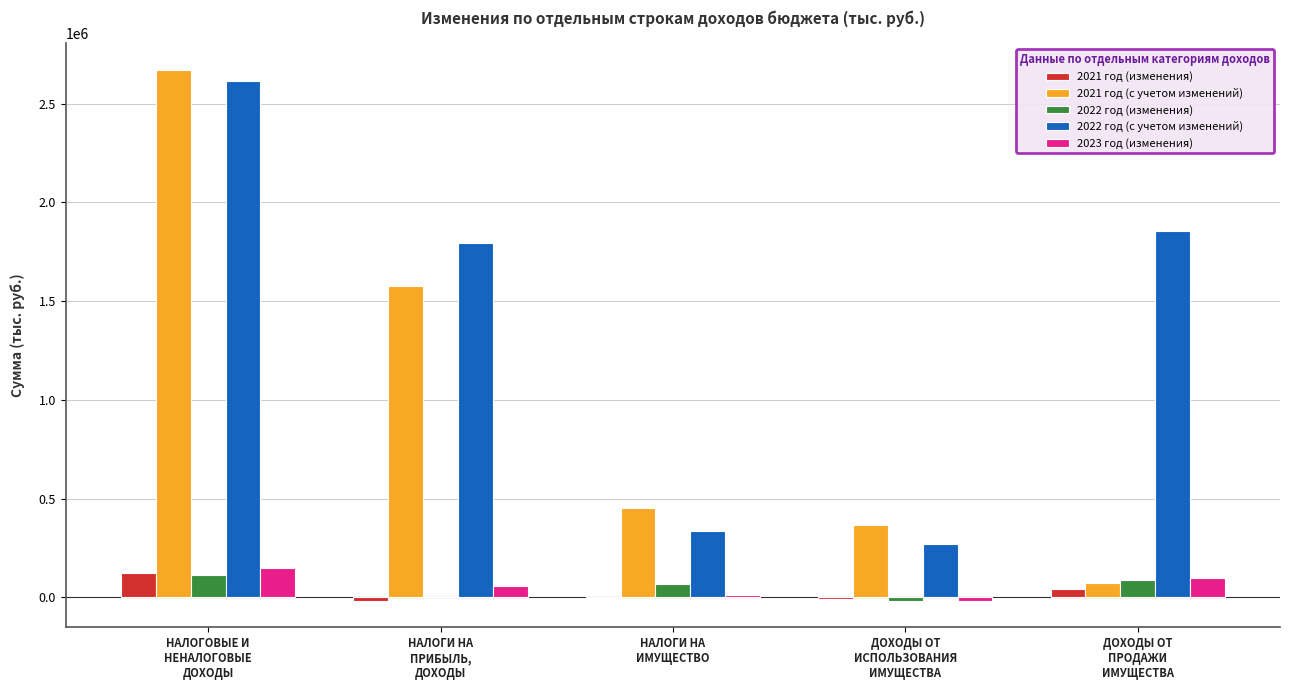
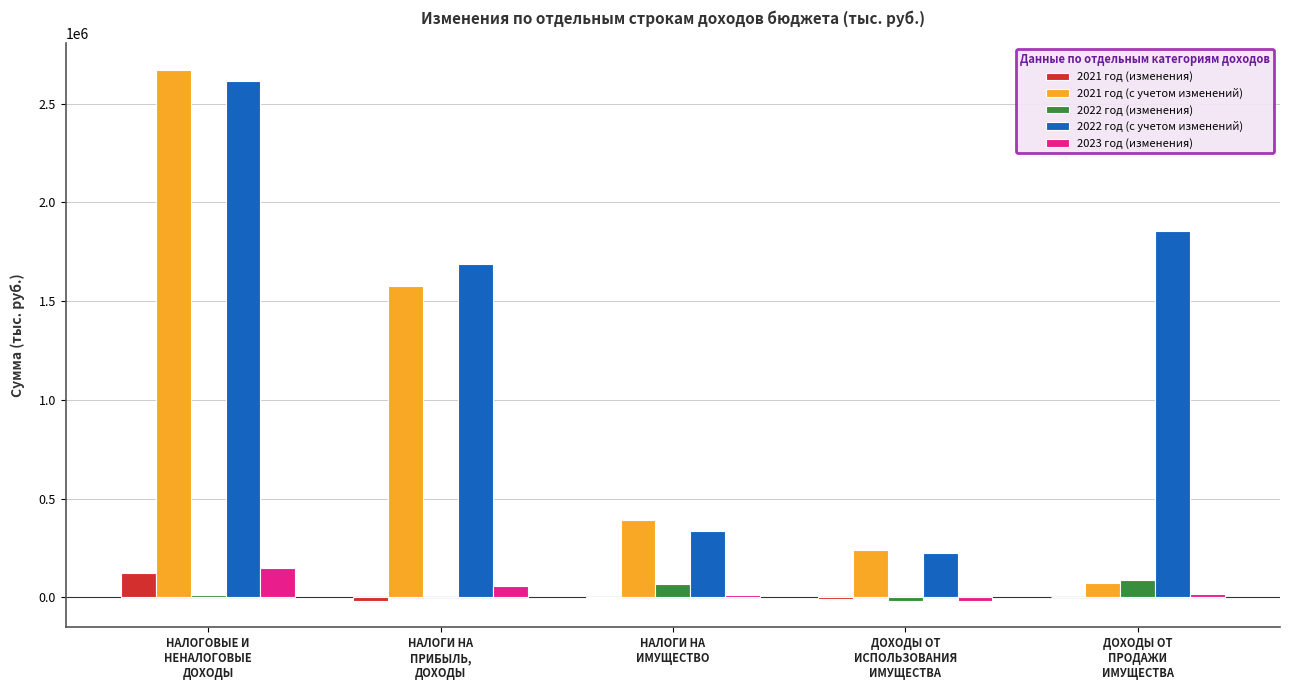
  {
    "2021 год (изменения)": {
      "НАЛОГОВЫЕ И НЕНАЛОГОВЫЕ ДОХОДЫ": 120000,
      "НАЛОГИ НА ПРИБЫЛЬ, ДОХОДЫ": -20000,
-     "ДОХОДЫ ОТ ПРОДАЖИ ИМУЩЕСТВА": 40000
+     "ДОХОДЫ ОТ ПРОДАЖИ ИМУЩЕСТВА": 0
    },
    "2021 год (с учетом изменений)": {
      "НАЛОГОВЫЕ И НЕНАЛОГОВЫЕ ДОХОДЫ": 2670000,
      "НАЛОГИ НА ПРИБЫЛЬ, ДОХОДЫ": 1580000,
-     "НАЛОГИ НА ИМУЩЕСТВО": 450000,
-     "ДОХОДЫ ОТ ИСПОЛЬЗОВАНИЯ ИМУЩЕСТВА": 370000,
+     "НАЛОГИ НА ИМУЩЕСТВО": 390000,
+     "ДОХОДЫ ОТ ИСПОЛЬЗОВАНИЯ ИМУЩЕСТВА": 240000,
      "ДОХОДЫ ОТ ПРОДАЖИ ИМУЩЕСТВА": 70000
    },
    "2022 год (изменения)": {
-     "НАЛОГОВЫЕ И НЕНАЛОГОВЫЕ ДОХОДЫ": 110000,
+     "НАЛОГОВЫЕ И НЕНАЛОГОВЫЕ ДОХОДЫ": 10000,
      "НАЛОГИ НА ИМУЩЕСТВО": 70000,
      "ДОХОДЫ ОТ ИСПОЛЬЗОВАНИЯ ИМУЩЕСТВА": -20000,
      "ДОХОДЫ ОТ ПРОДАЖИ ИМУЩЕСТВА": 90000
    },
    "2022 год (с учетом изменений)": {
      "НАЛОГОВЫЕ И НЕНАЛОГОВЫЕ ДОХОДЫ": 2610000,
-     "НАЛОГИ НА ПРИБЫЛЬ, ДОХОДЫ": 1800000,
+     "НАЛОГИ НА ПРИБЫЛЬ, ДОХОДЫ": 1690000,
      "НАЛОГИ НА ИМУЩЕСТВО": 340000,
-     "ДОХОДЫ ОТ ИСПОЛЬЗОВАНИЯ ИМУЩЕСТВА": 270000,
+     "ДОХОДЫ ОТ ИСПОЛЬЗОВАНИЯ ИМУЩЕСТВА": 230000,
      "ДОХОДЫ ОТ ПРОДАЖИ ИМУЩЕСТВА": 1860000
    },
    "2023 год (изменения)": {
      "НАЛОГОВЫЕ И НЕНАЛОГОВЫЕ ДОХОДЫ": 150000,
      "НАЛОГИ НА ПРИБЫЛЬ, ДОХОДЫ": 60000,
      "ДОХОДЫ ОТ ИСПОЛЬЗОВАНИЯ ИМУЩЕСТВА": -20000,
-     "ДОХОДЫ ОТ ПРОДАЖИ ИМУЩЕСТВА": 100000
+     "ДОХОДЫ ОТ ПРОДАЖИ ИМУЩЕСТВА": 20000
    }
  }
